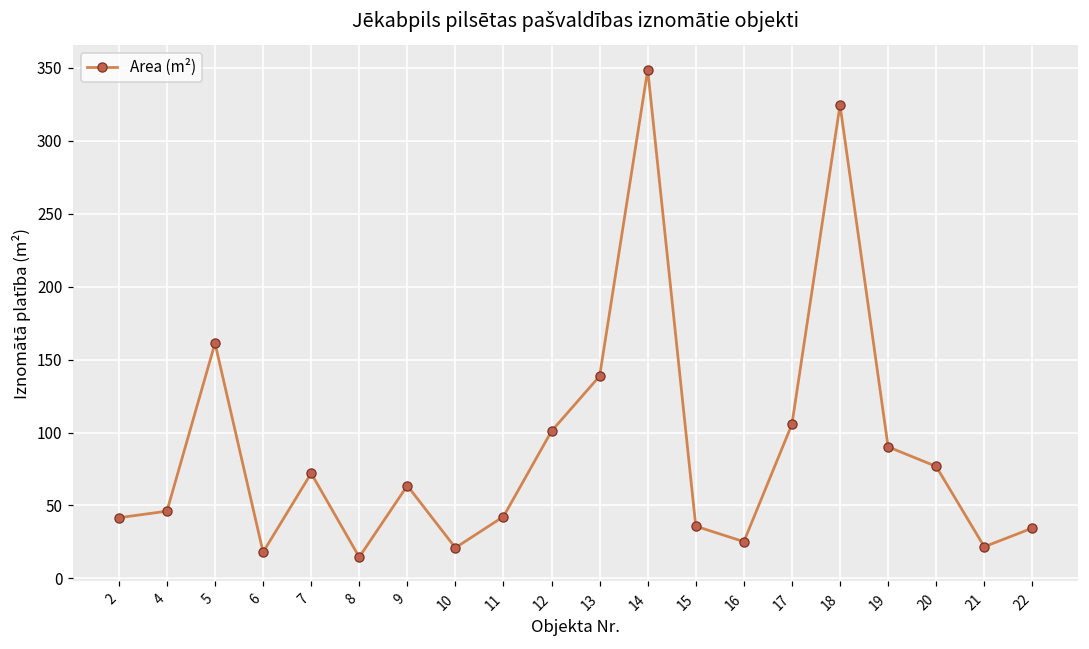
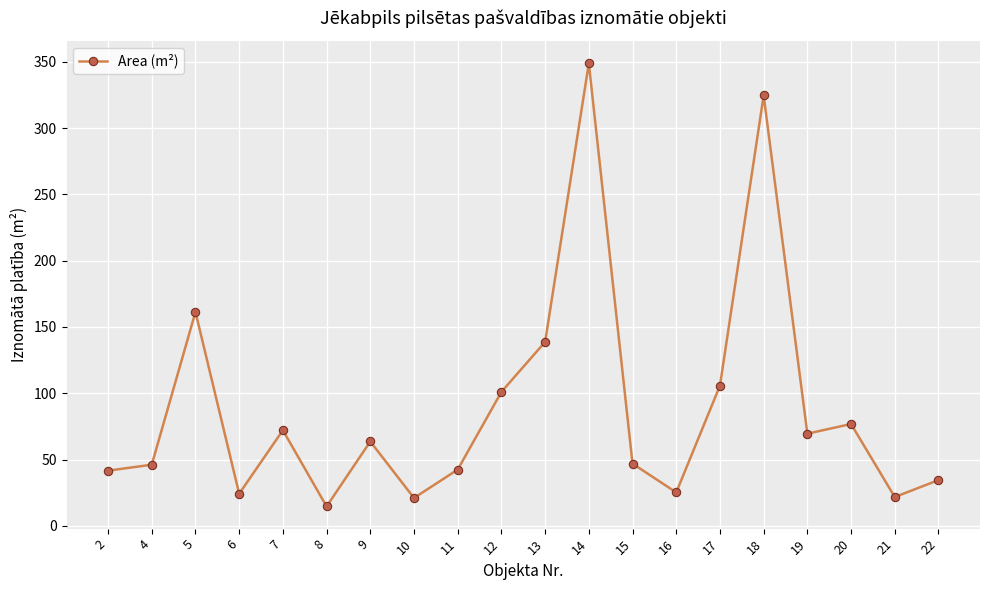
  {
    "2": 42,
    "4": 46,
    "5": 161,
-   "6": 18,
+   "6": 24,
    "7": 72,
    "8": 15,
    "9": 64,
    "10": 21,
    "11": 42,
    "12": 101,
    "13": 139,
    "14": 349,
-   "15": 36,
+   "15": 47,
    "16": 25,
    "17": 106,
    "18": 325,
-   "19": 90,
+   "19": 70,
    "20": 77,
    "21": 22,
    "22": 35
  }
